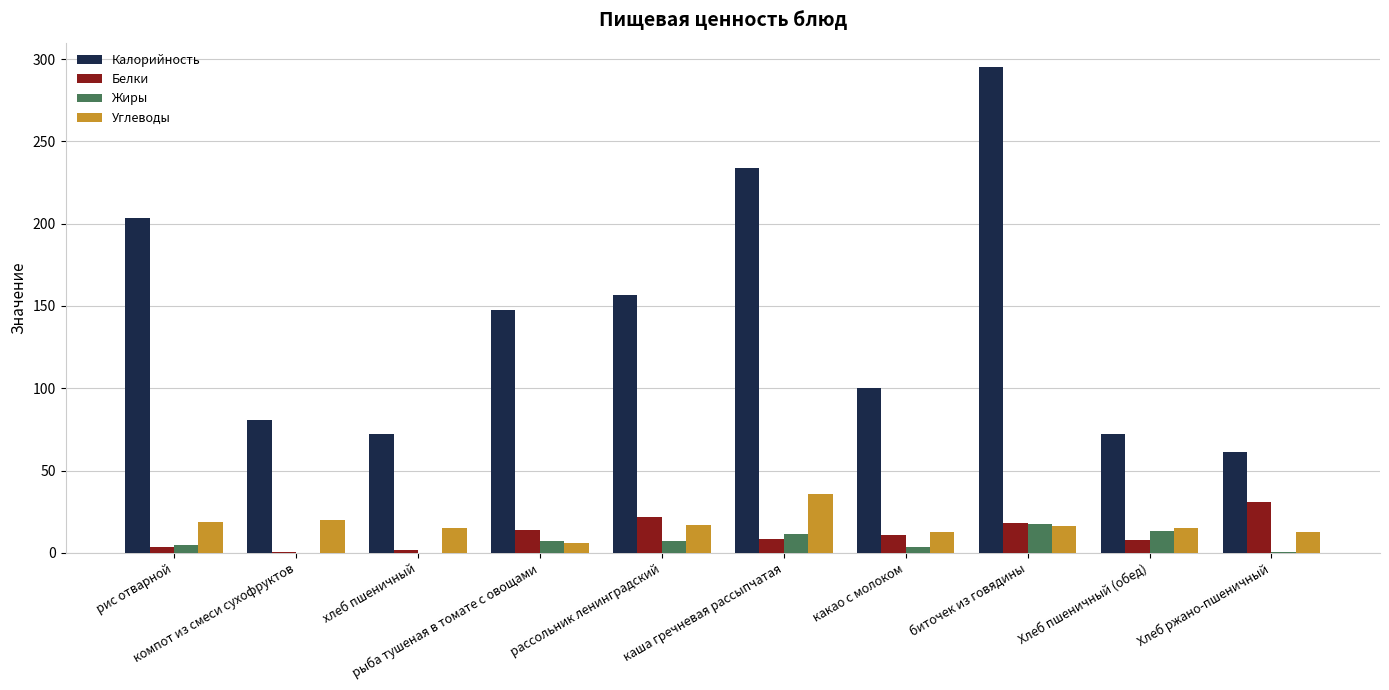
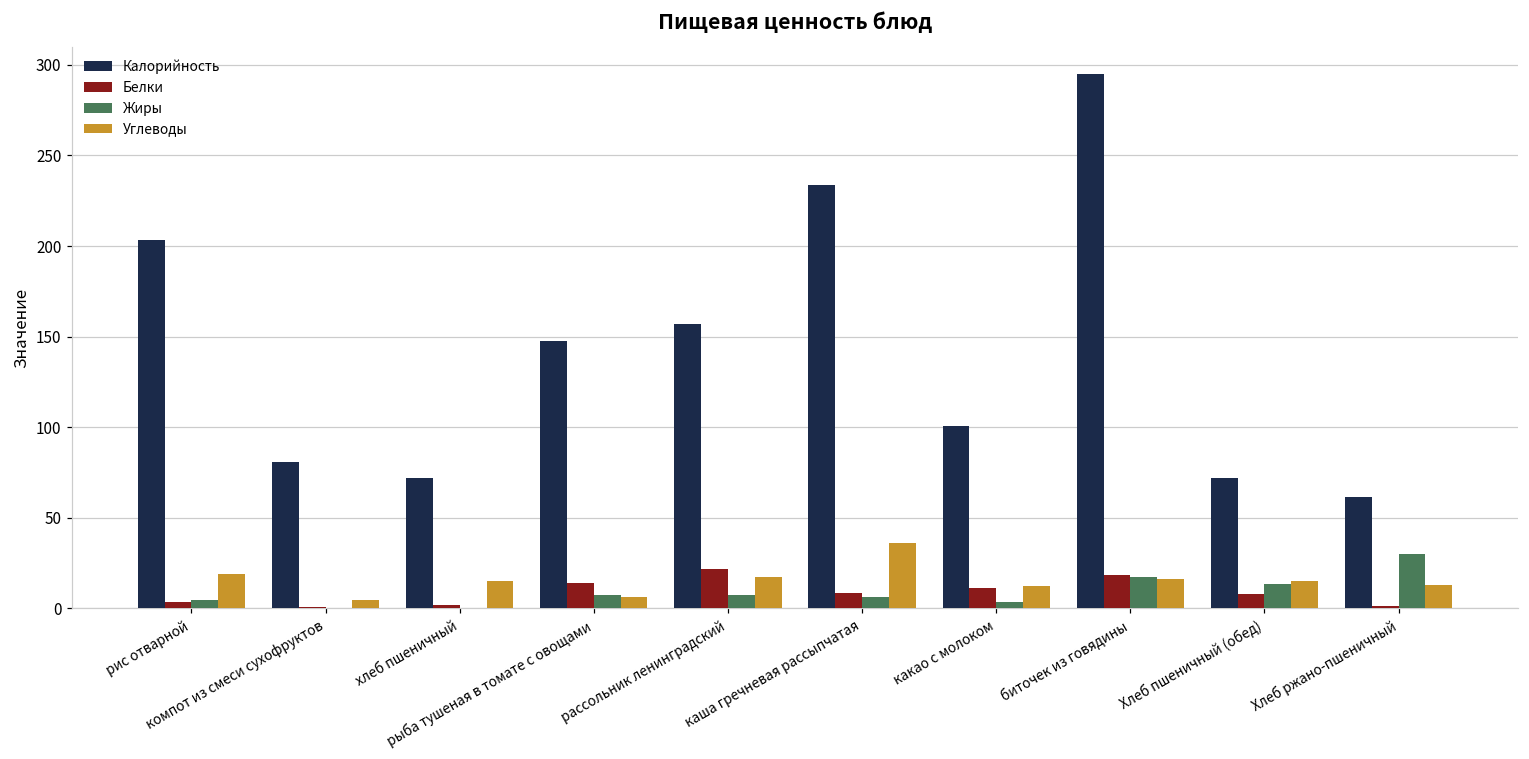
  {
    "Калорийность": {
      "рис отварной": 204,
      "компот из смеси сухофруктов": 81,
      "хлеб пшеничный": 72,
      "рыба тушеная в томате с овощами": 147,
      "рассольник ленинградский": 157,
      "каша гречневая рассыпчатая": 234,
      "какао с молоком": 100,
      "биточек из говядины": 295,
      "Хлеб пшеничный (обед)": 72,
      "Хлеб ржано-пшеничный": 61
    },
    "Белки": {
      "рис отварной": 4,
      "хлеб пшеничный": 2,
      "рыба тушеная в томате с овощами": 14,
      "рассольник ленинградский": 22,
      "каша гречневая рассыпчатая": 8,
      "какао с молоком": 11,
      "биточек из говядины": 18,
      "Хлеб пшеничный (обед)": 8,
-     "Хлеб ржано-пшеничный": 31
+     "Хлеб ржано-пшеничный": 2
    },
    "Жиры": {
      "рис отварной": 5,
      "компот из смеси сухофруктов": 0,
      "рыба тушеная в томате с овощами": 7,
      "рассольник ленинградский": 7,
-     "каша гречневая рассыпчатая": 12,
+     "каша гречневая рассыпчатая": 6,
      "какао с молоком": 4,
      "биточек из говядины": 17,
      "Хлеб пшеничный (обед)": 13,
-     "Хлеб ржано-пшеничный": 0
+     "Хлеб ржано-пшеничный": 30
    },
    "Углеводы": {
      "рис отварной": 19,
-     "компот из смеси сухофруктов": 20,
+     "компот из смеси сухофруктов": 5,
      "хлеб пшеничный": 15,
      "рыба тушеная в томате с овощами": 6,
      "рассольник ленинградский": 17,
      "каша гречневая рассыпчатая": 36,
      "какао с молоком": 13,
      "биточек из говядины": 16,
      "Хлеб пшеничный (обед)": 15,
      "Хлеб ржано-пшеничный": 13
    }
  }
